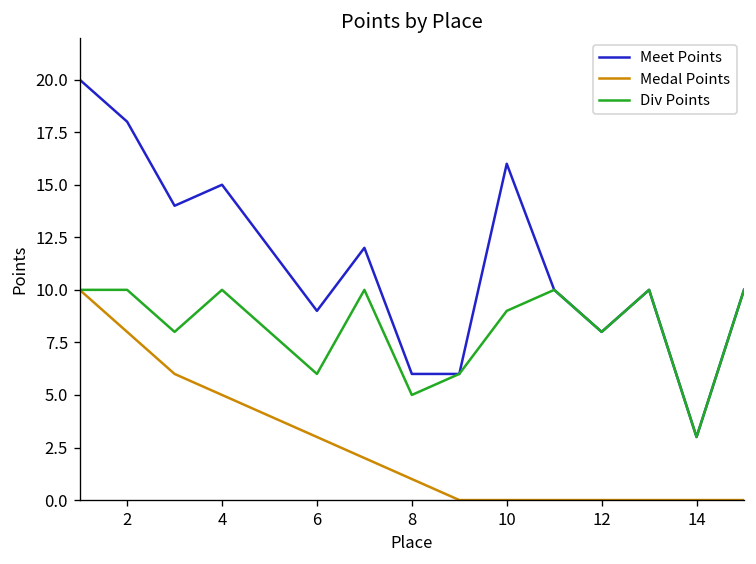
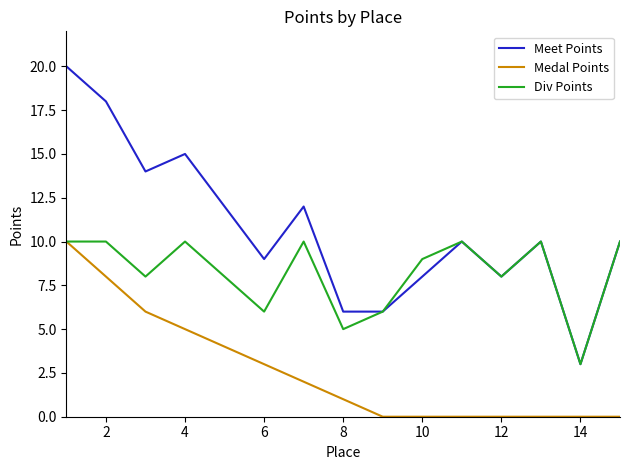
  {
    "Meet Points": {
      "2": 18,
      "4": 15,
      "6": 9,
      "8": 6,
-     "10": 16
+     "10": 8
    },
    "Medal Points": {
      "2": 8,
      "4": 5,
      "6": 3,
      "8": 1,
      "10": 0,
      "12": 0,
      "14": 0
    },
    "Div Points": {
      "2": 10,
      "4": 10,
      "6": 6,
      "8": 5,
      "10": 9
    }
  }
